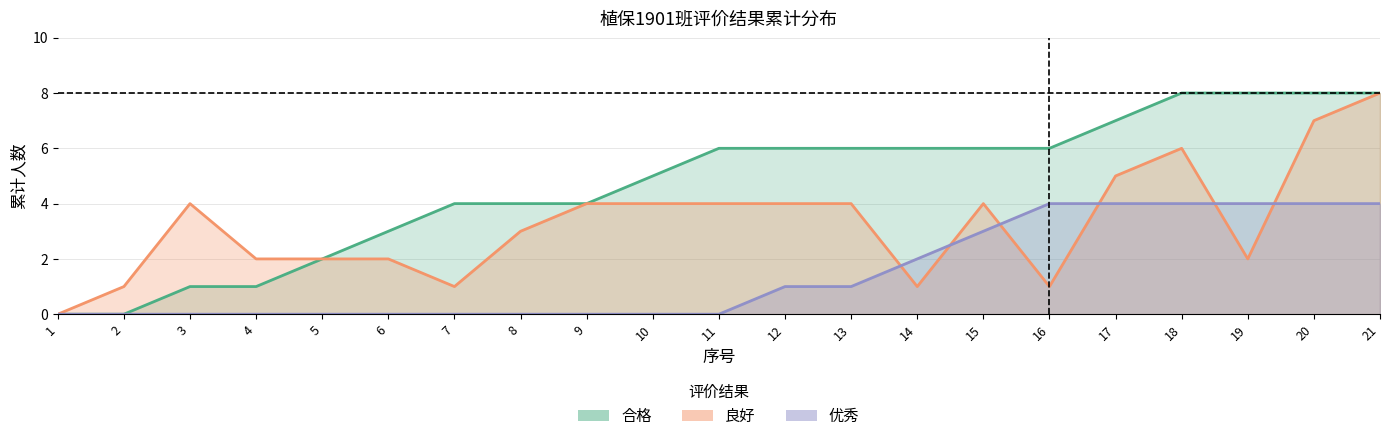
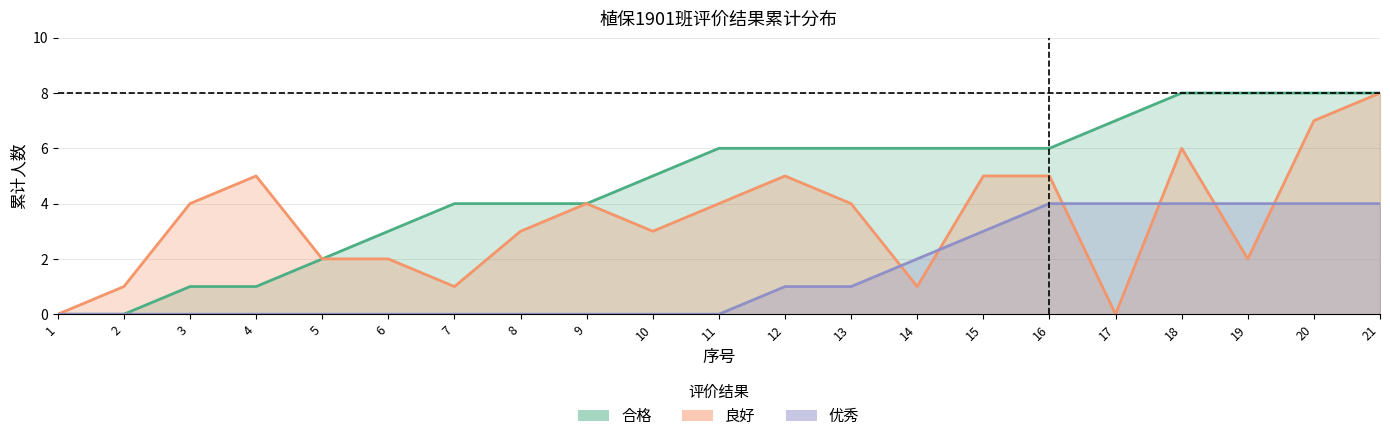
  {
    "良好": {
      "2": 1,
      "3": 4,
-     "4": 2,
+     "4": 5,
      "6": 2,
      "7": 1,
      "8": 3,
-     "10": 4,
+     "10": 3,
      "11": 4,
-     "12": 4,
+     "12": 5,
      "13": 4,
      "14": 1,
-     "15": 4,
-     "16": 1,
-     "17": 5,
+     "15": 5,
+     "16": 5,
+     "17": 0,
      "18": 6,
      "19": 2,
      "20": 7
    }
  }
